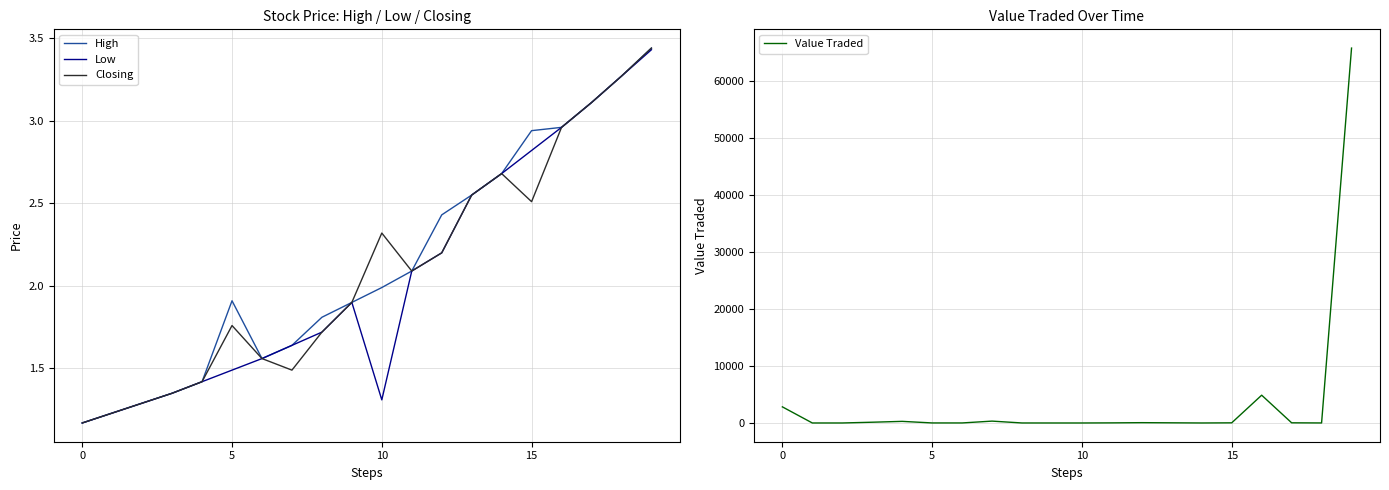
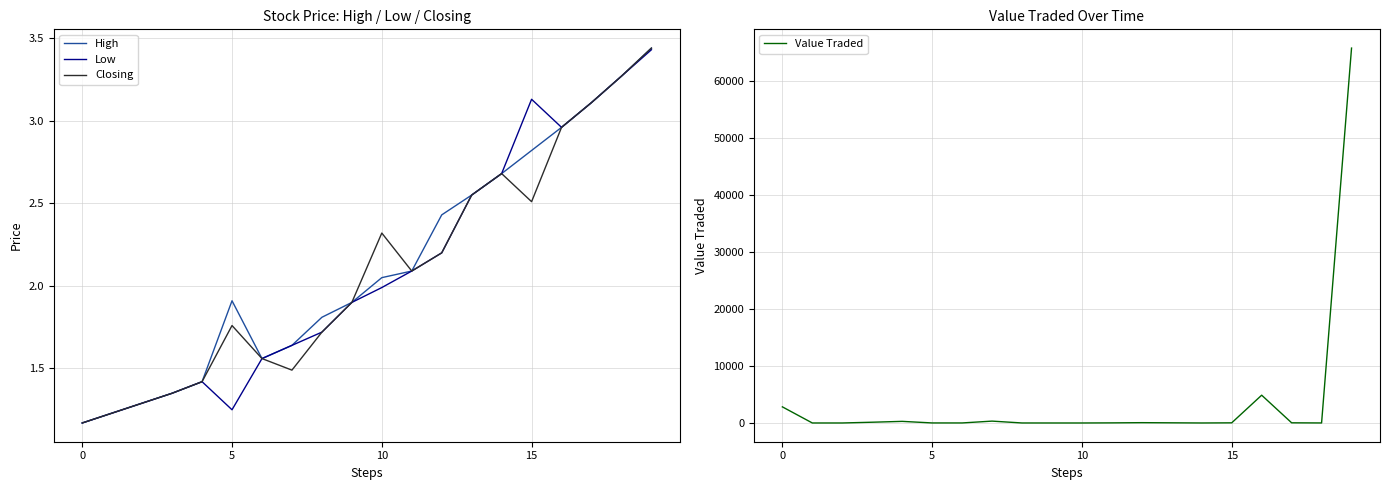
  {
    "Stock Price: High / Low / Closing": {
      "High": {
        "5": 1.91,
-       "10": 1.99,
-       "15": 2.94
+       "10": 2.05,
+       "15": 2.82
      },
      "Low": {
-       "5": 1.49,
-       "10": 1.31,
-       "15": 2.82
+       "5": 1.25,
+       "10": 1.99,
+       "15": 3.13
      },
      "Closing": {
        "5": 1.76,
        "10": 2.32,
        "15": 2.51
      }
    },
    "Value Traded Over Time": {
      "0": 3000,
      "5": 0,
      "10": 0,
      "15": 0
    }
  }
